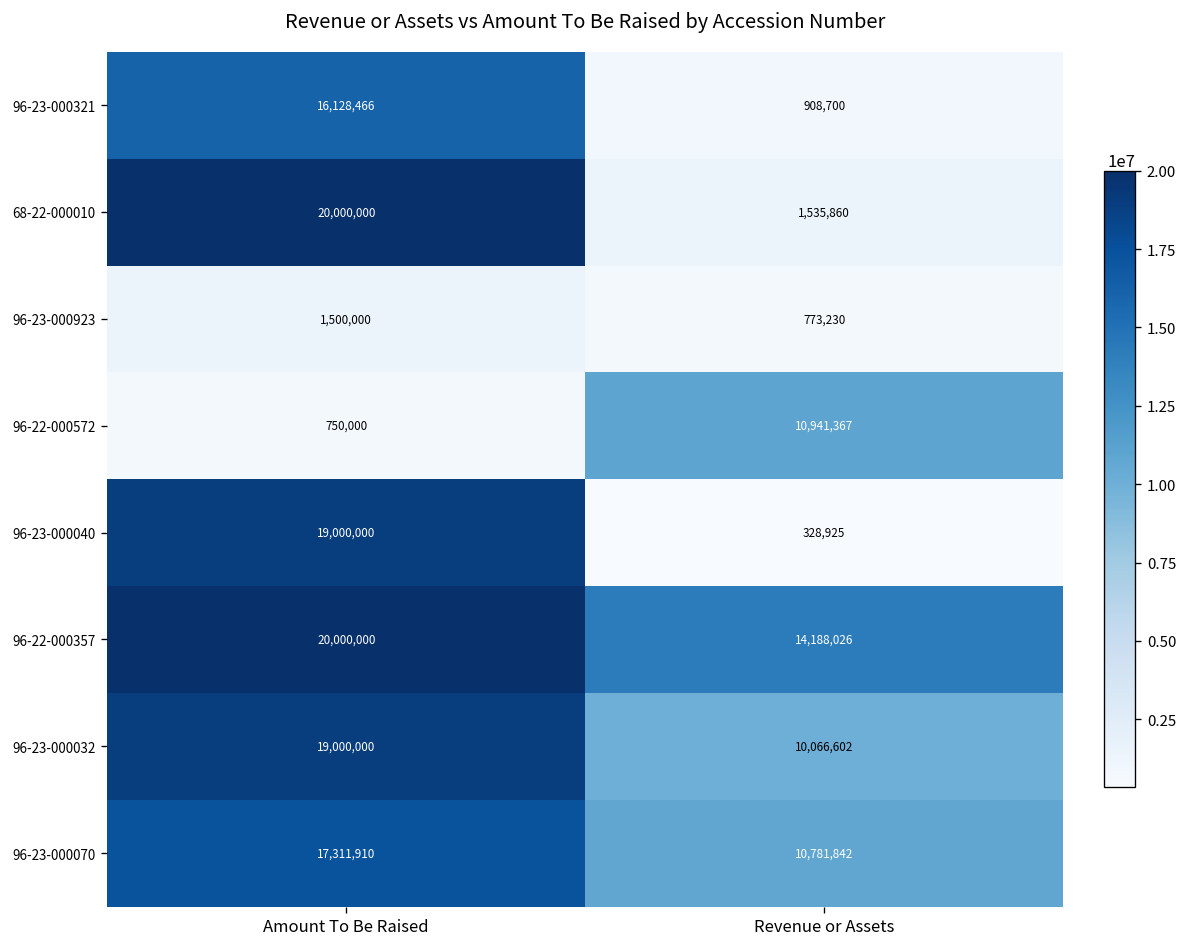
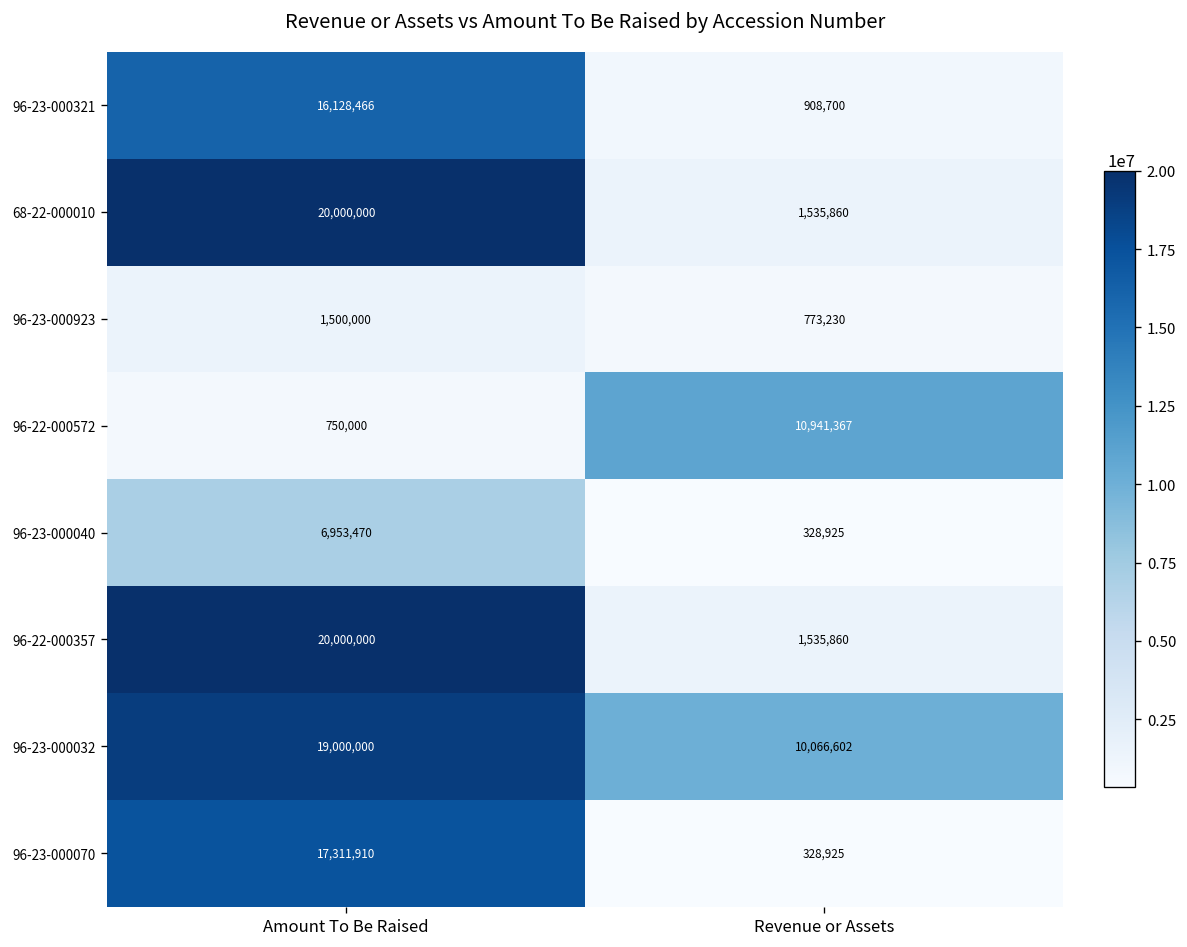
  {
    "96-23-000321": {
      "Amount To Be Raised": "16,128,466",
      "Revenue or Assets": "908,700"
    },
    "68-22-000010": {
      "Amount To Be Raised": "20,000,000",
      "Revenue or Assets": "1,535,860"
    },
    "96-23-000923": {
      "Amount To Be Raised": "1,500,000",
      "Revenue or Assets": "773,230"
    },
    "96-22-000572": {
      "Amount To Be Raised": "750,000",
      "Revenue or Assets": "10,941,367"
    },
    "96-23-000040": {
-     "Amount To Be Raised": "19,000,000",
+     "Amount To Be Raised": "6,953,470",
      "Revenue or Assets": "328,925"
    },
    "96-22-000357": {
      "Amount To Be Raised": "20,000,000",
-     "Revenue or Assets": "14,188,026"
+     "Revenue or Assets": "1,535,860"
    },
    "96-23-000032": {
      "Amount To Be Raised": "19,000,000",
      "Revenue or Assets": "10,066,602"
    },
    "96-23-000070": {
      "Amount To Be Raised": "17,311,910",
-     "Revenue or Assets": "10,781,842"
+     "Revenue or Assets": "328,925"
    }
  }
